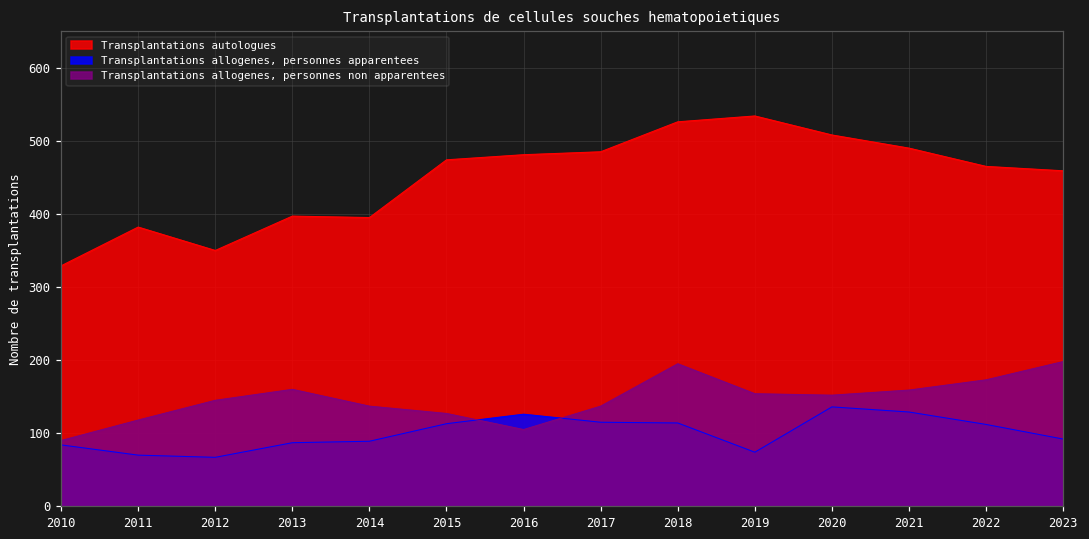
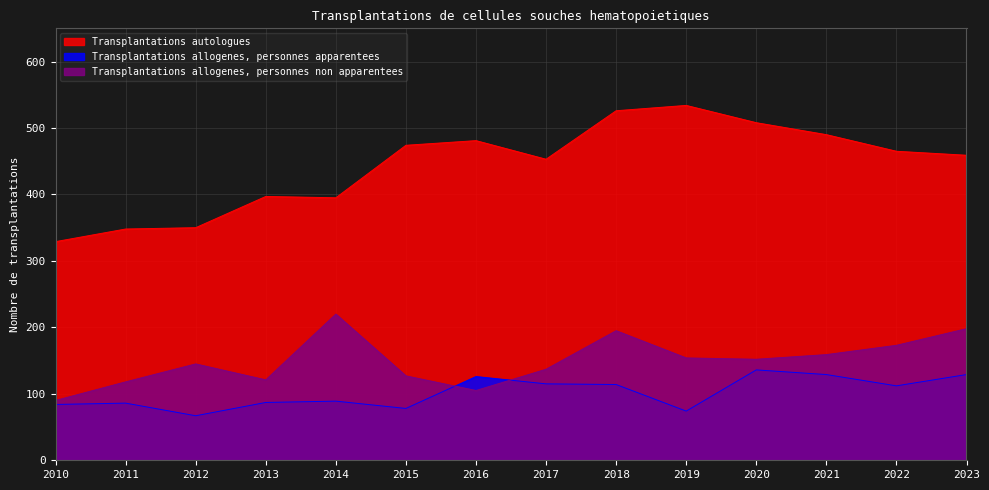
  {
    "Transplantations autologues": {
      "2010": 330,
-     "2011": 380,
+     "2011": 350,
      "2012": 350,
      "2013": 400,
      "2014": 400,
      "2015": 470,
      "2016": 480,
-     "2017": 490,
+     "2017": 450,
      "2018": 530,
      "2019": 530,
      "2020": 510,
      "2021": 490,
      "2022": 470,
      "2023": 460
    },
    "Transplantations allogenes, personnes apparentees": {
      "2010": 80,
-     "2011": 70,
+     "2011": 90,
      "2012": 70,
      "2013": 90,
      "2014": 90,
-     "2015": 110,
+     "2015": 80,
      "2016": 130,
      "2017": 120,
      "2018": 110,
      "2019": 70,
      "2020": 140,
      "2021": 130,
      "2022": 110,
-     "2023": 90
+     "2023": 130
    },
    "Transplantations allogenes, personnes non apparentees": {
      "2010": 90,
      "2011": 120,
      "2012": 150,
-     "2013": 160,
-     "2014": 140,
+     "2013": 120,
+     "2014": 220,
      "2015": 130,
      "2016": 110,
      "2017": 140,
      "2018": 200,
      "2019": 150,
      "2020": 150,
      "2021": 160,
      "2022": 170,
      "2023": 200
    }
  }
